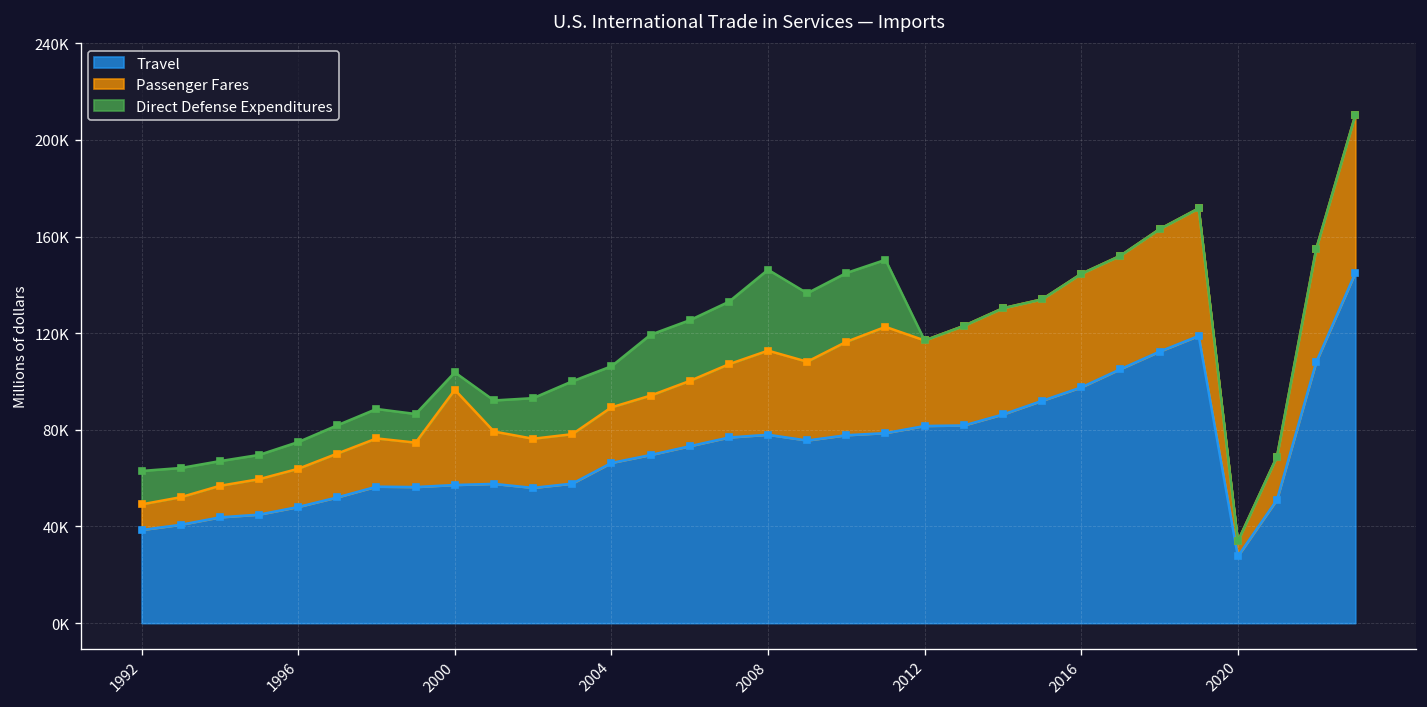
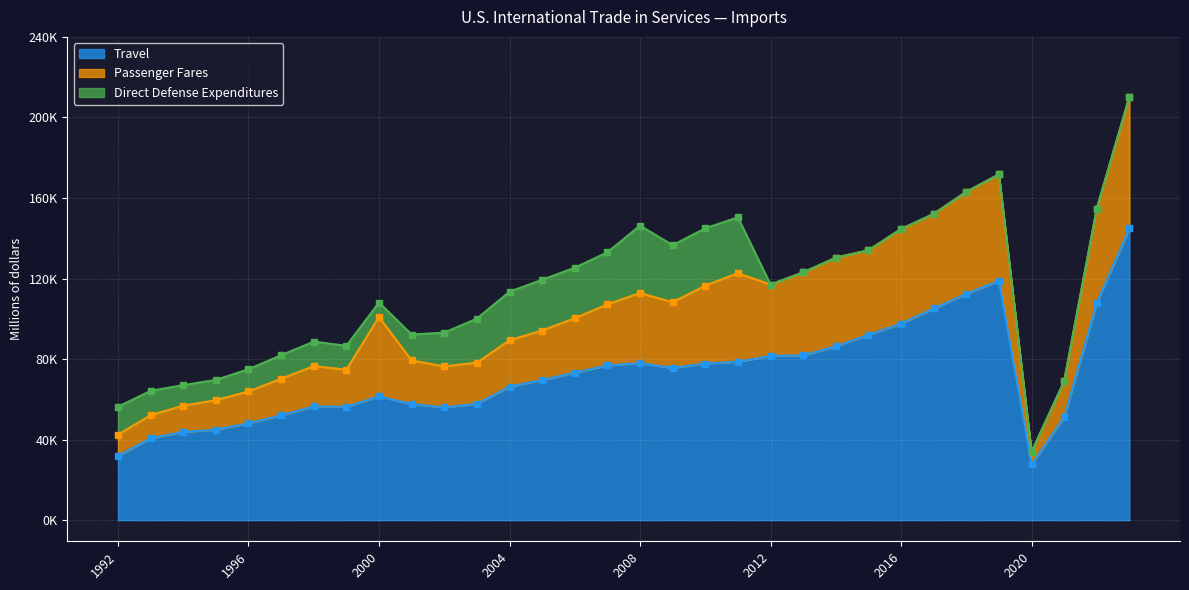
  {
    "Travel": {
-     "1992": 39000,
+     "1992": 32000,
      "1996": 48000,
-     "2000": 57000,
+     "2000": 61000,
      "2004": 66000,
      "2008": 78000,
      "2012": 82000,
      "2016": 98000,
      "2020": 28000
    },
    "Passenger Fares": {
      "1992": 11000,
      "1996": 16000,
      "2000": 39000,
      "2004": 23000,
      "2008": 35000
    },
    "Direct Defense Expenditures": {
      "1992": 14000,
      "1996": 11000,
      "2000": 7000,
-     "2004": 17000,
+     "2004": 24000,
      "2008": 33000
    }
  }
